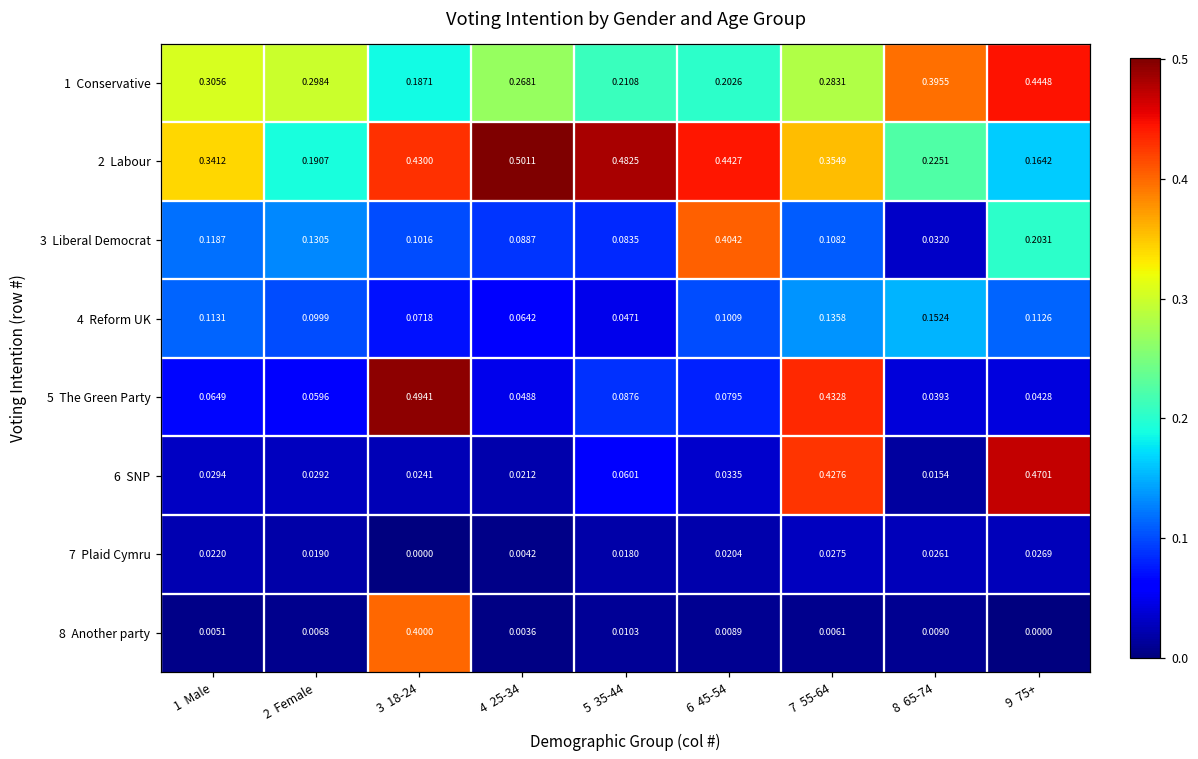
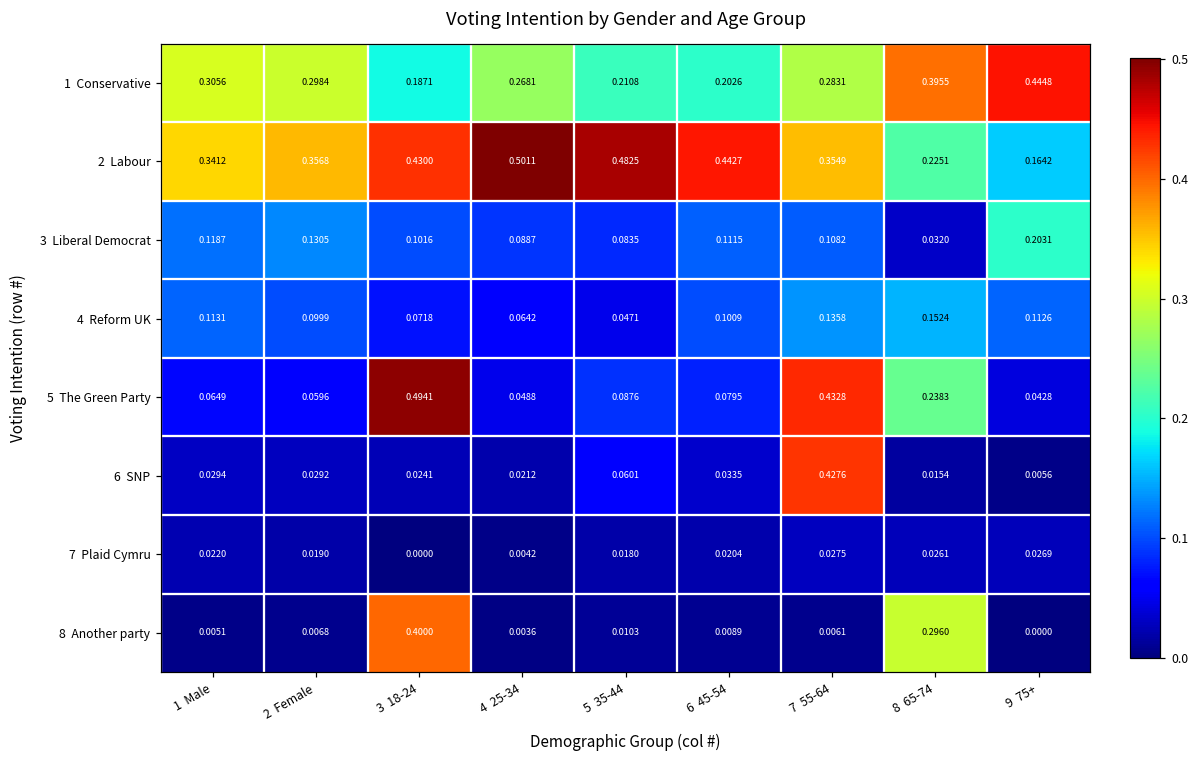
  {
    "1 Conservative": {
      "1 Male": 0.3056,
      "2 Female": 0.2984,
      "3 18-24": 0.1871,
      "4 25-34": 0.2681,
      "5 35-44": 0.2108,
      "6 45-54": 0.2026,
      "7 55-64": 0.2831,
      "8 65-74": 0.3955,
      "9 75+": 0.4448
    },
    "2 Labour": {
      "1 Male": 0.3412,
-     "2 Female": 0.1907,
+     "2 Female": 0.3568,
      "3 18-24": 0.4300,
      "4 25-34": 0.5011,
      "5 35-44": 0.4825,
      "6 45-54": 0.4427,
      "7 55-64": 0.3549,
      "8 65-74": 0.2251,
      "9 75+": 0.1642
    },
    "3 Liberal Democrat": {
      "1 Male": 0.1187,
      "2 Female": 0.1305,
      "3 18-24": 0.1016,
      "4 25-34": 0.0887,
      "5 35-44": 0.0835,
-     "6 45-54": 0.4042,
+     "6 45-54": 0.1115,
      "7 55-64": 0.1082,
      "8 65-74": 0.0320,
      "9 75+": 0.2031
    },
    "4 Reform UK": {
      "1 Male": 0.1131,
      "2 Female": 0.0999,
      "3 18-24": 0.0718,
      "4 25-34": 0.0642,
      "5 35-44": 0.0471,
      "6 45-54": 0.1009,
      "7 55-64": 0.1358,
      "8 65-74": 0.1524,
      "9 75+": 0.1126
    },
    "5 The Green Party": {
      "1 Male": 0.0649,
      "2 Female": 0.0596,
      "3 18-24": 0.4941,
      "4 25-34": 0.0488,
      "5 35-44": 0.0876,
      "6 45-54": 0.0795,
      "7 55-64": 0.4328,
-     "8 65-74": 0.0393,
+     "8 65-74": 0.2383,
      "9 75+": 0.0428
    },
    "6 SNP": {
      "1 Male": 0.0294,
      "2 Female": 0.0292,
      "3 18-24": 0.0241,
      "4 25-34": 0.0212,
      "5 35-44": 0.0601,
      "6 45-54": 0.0335,
      "7 55-64": 0.4276,
      "8 65-74": 0.0154,
-     "9 75+": 0.4701
+     "9 75+": 0.0056
    },
    "7 Plaid Cymru": {
      "1 Male": 0.0220,
      "2 Female": 0.0190,
      "3 18-24": 0.0000,
      "4 25-34": 0.0042,
      "5 35-44": 0.0180,
      "6 45-54": 0.0204,
      "7 55-64": 0.0275,
      "8 65-74": 0.0261,
      "9 75+": 0.0269
    },
    "8 Another party": {
      "1 Male": 0.0051,
      "2 Female": 0.0068,
      "3 18-24": 0.4000,
      "4 25-34": 0.0036,
      "5 35-44": 0.0103,
      "6 45-54": 0.0089,
      "7 55-64": 0.0061,
-     "8 65-74": 0.0090,
+     "8 65-74": 0.2960,
      "9 75+": 0.0000
    }
  }
